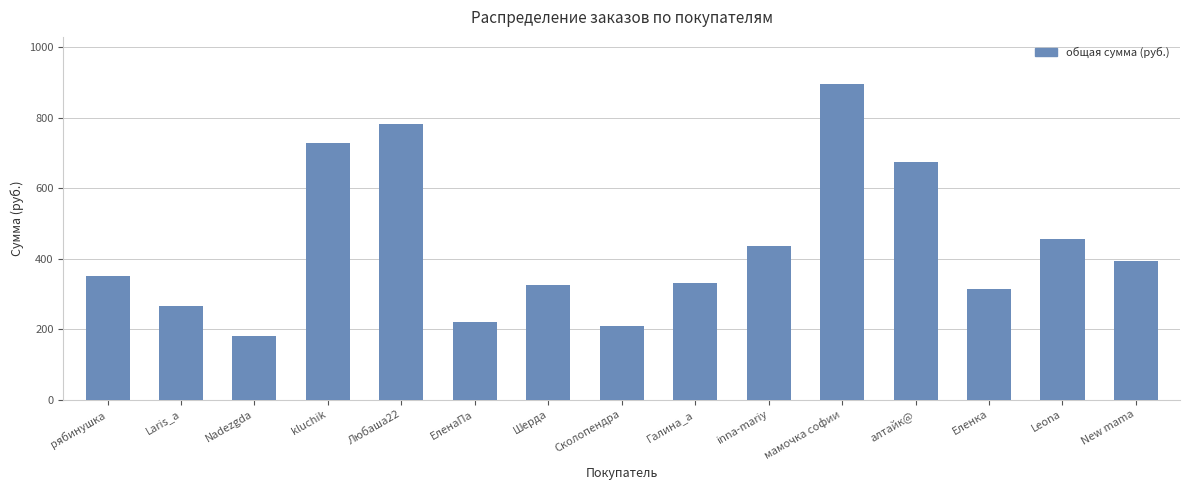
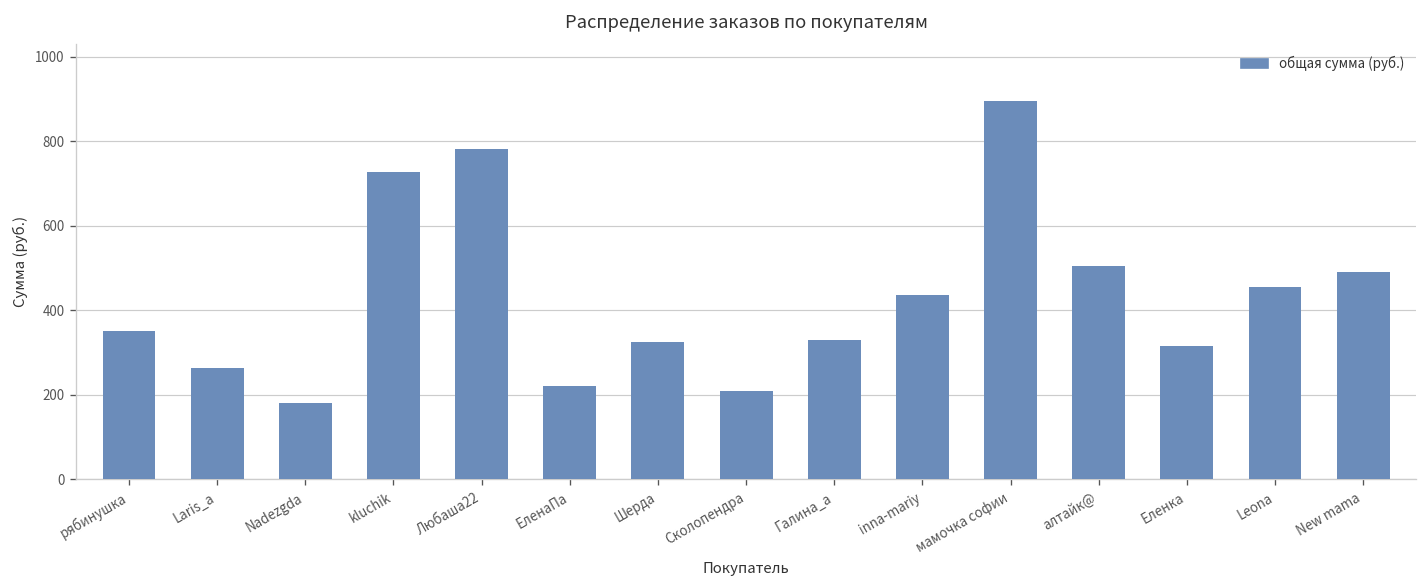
  {
    "рябинушка": 350,
    "Laris_a": 260,
    "Nadezgda": 180,
    "kluchik": 730,
    "Любаша22": 780,
    "ЕленаПа": 220,
    "Шерда": 330,
    "Сколопендра": 210,
    "Галина_а": 330,
    "inna-mariy": 440,
    "мамочка софии": 900,
-   "алтайк@": 670,
+   "алтайк@": 510,
    "Еленка": 320,
    "Leona": 460,
-   "New mama": 390
+   "New mama": 490
  }
